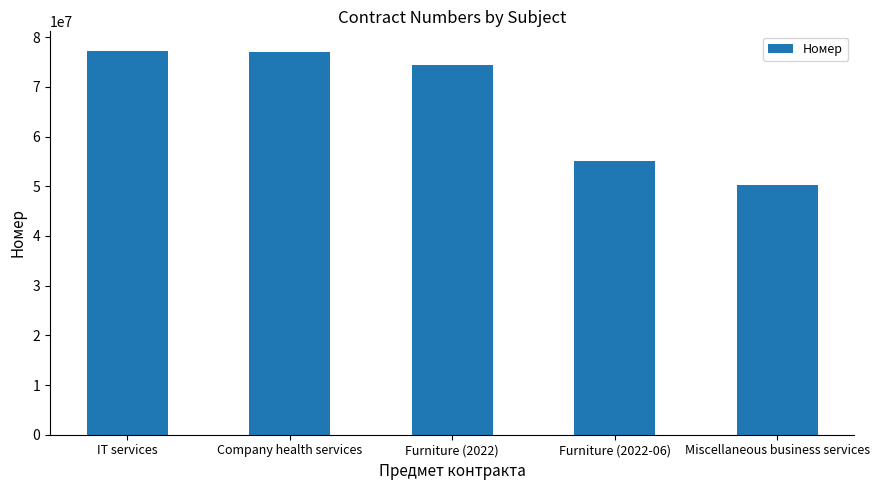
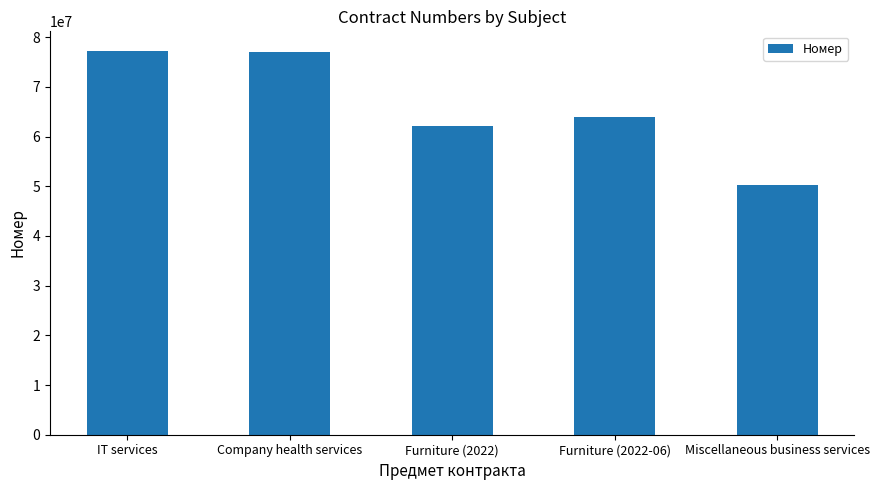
  {
    "IT services": 77000000,
    "Company health services": 77000000,
-   "Furniture (2022)": 74000000,
-   "Furniture (2022-06)": 55000000,
+   "Furniture (2022)": 62000000,
+   "Furniture (2022-06)": 64000000,
    "Miscellaneous business services": 50000000
  }
